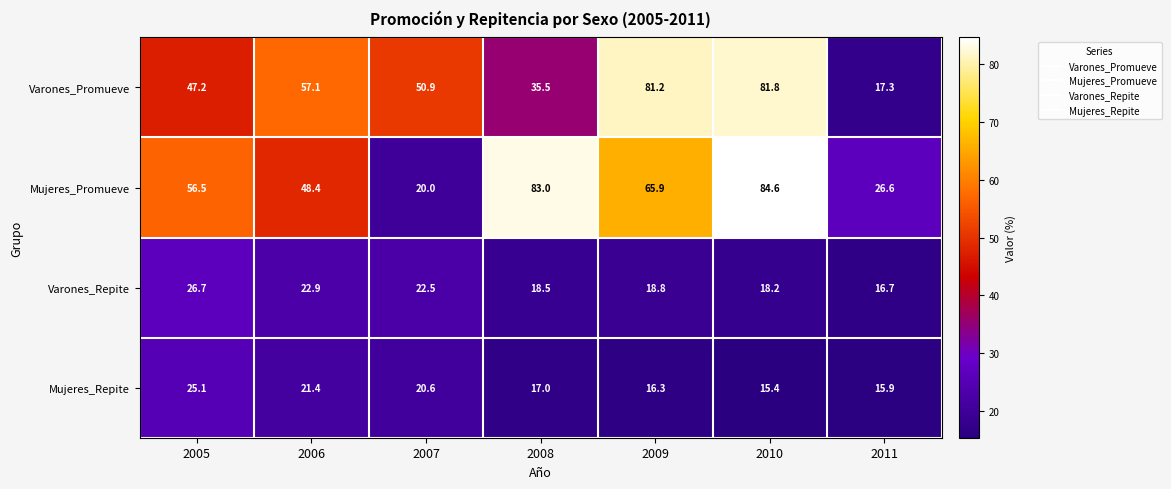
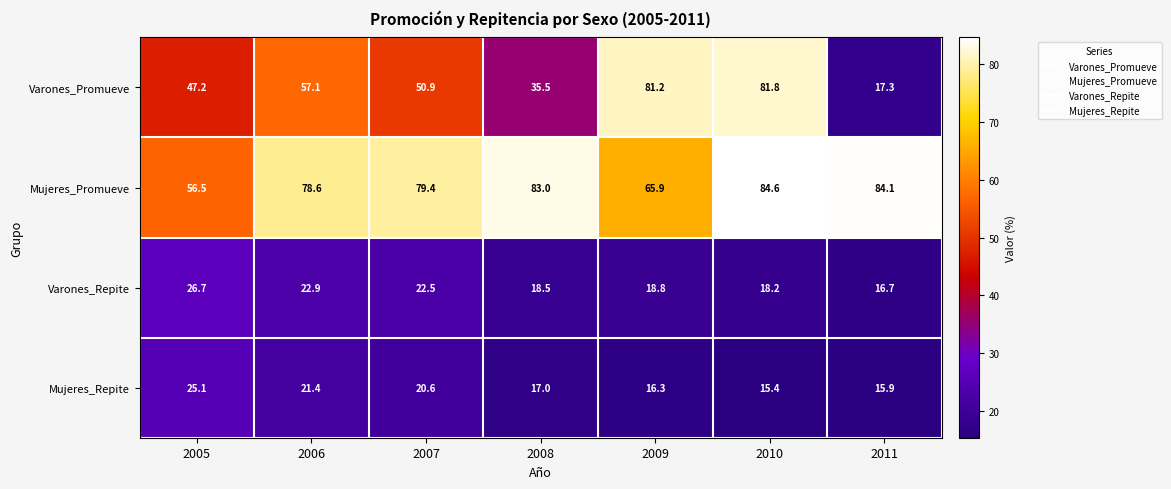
  {
    "Varones_Promueve": {
      "2005": 47.2,
      "2006": 57.1,
      "2007": 50.9,
      "2008": 35.5,
      "2009": 81.2,
      "2010": 81.8,
      "2011": 17.3
    },
    "Mujeres_Promueve": {
      "2005": 56.5,
-     "2006": 48.4,
-     "2007": 20.0,
+     "2006": 78.6,
+     "2007": 79.4,
      "2008": 83.0,
      "2009": 65.9,
      "2010": 84.6,
-     "2011": 26.6
+     "2011": 84.1
    },
    "Varones_Repite": {
      "2005": 26.7,
      "2006": 22.9,
      "2007": 22.5,
      "2008": 18.5,
      "2009": 18.8,
      "2010": 18.2,
      "2011": 16.7
    },
    "Mujeres_Repite": {
      "2005": 25.1,
      "2006": 21.4,
      "2007": 20.6,
      "2008": 17.0,
      "2009": 16.3,
      "2010": 15.4,
      "2011": 15.9
    }
  }
